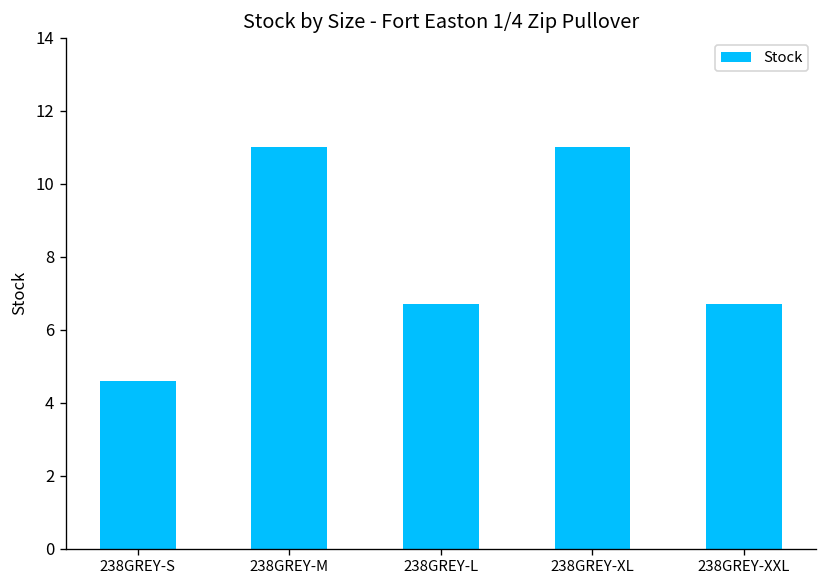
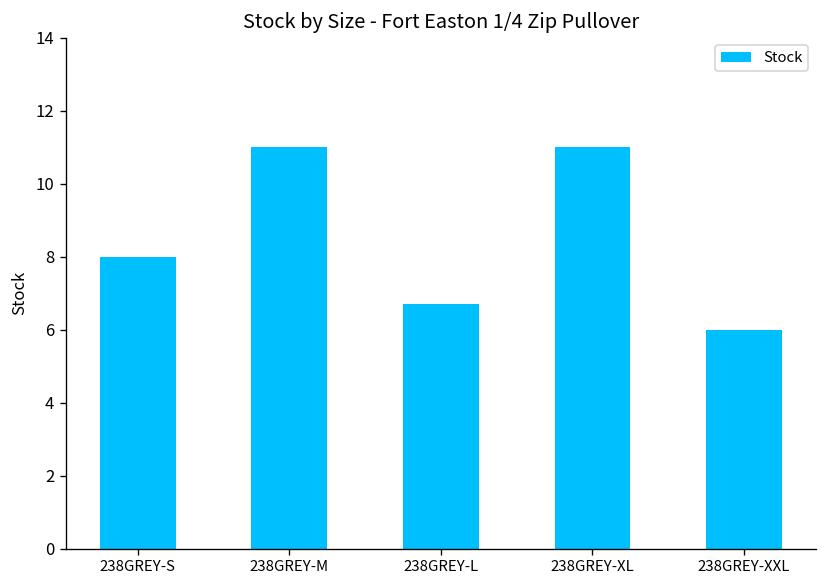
  {
-   "238GREY-S": 4.6,
+   "238GREY-S": 8.0,
    "238GREY-M": 11.0,
    "238GREY-L": 6.7,
    "238GREY-XL": 11.0,
-   "238GREY-XXL": 6.7
+   "238GREY-XXL": 6.0
  }
